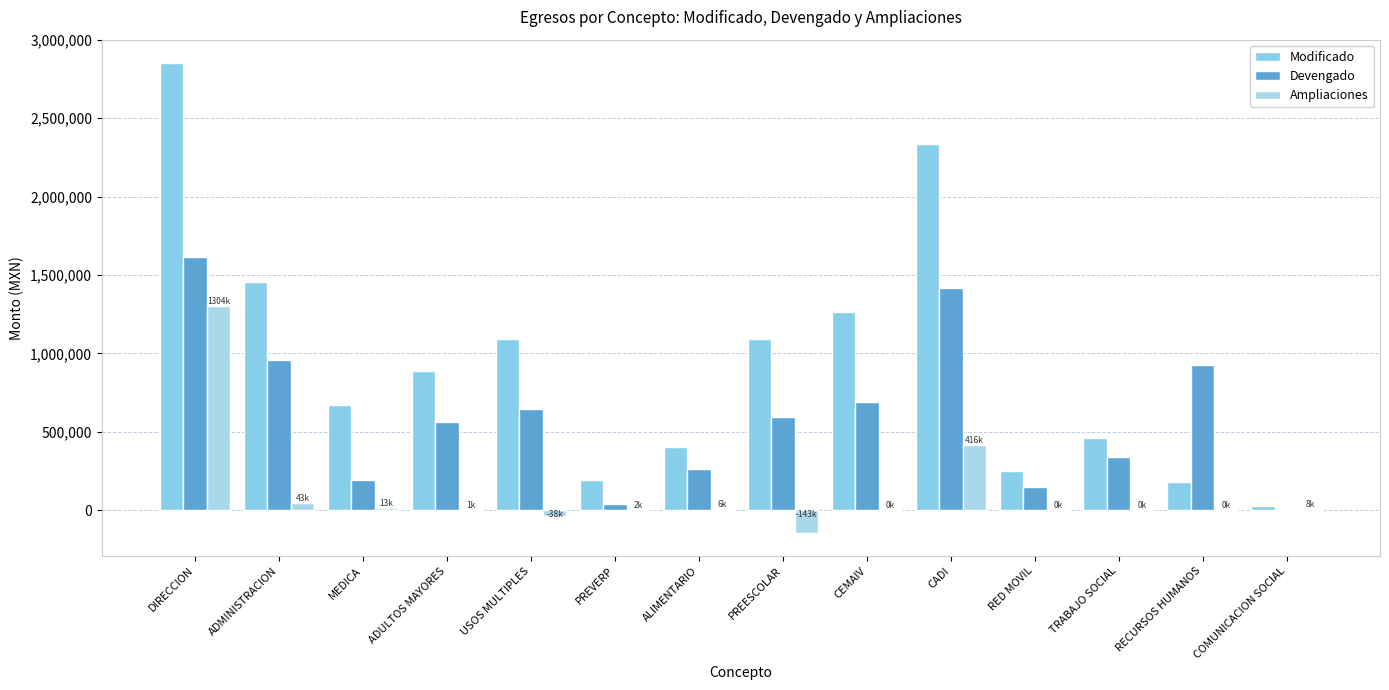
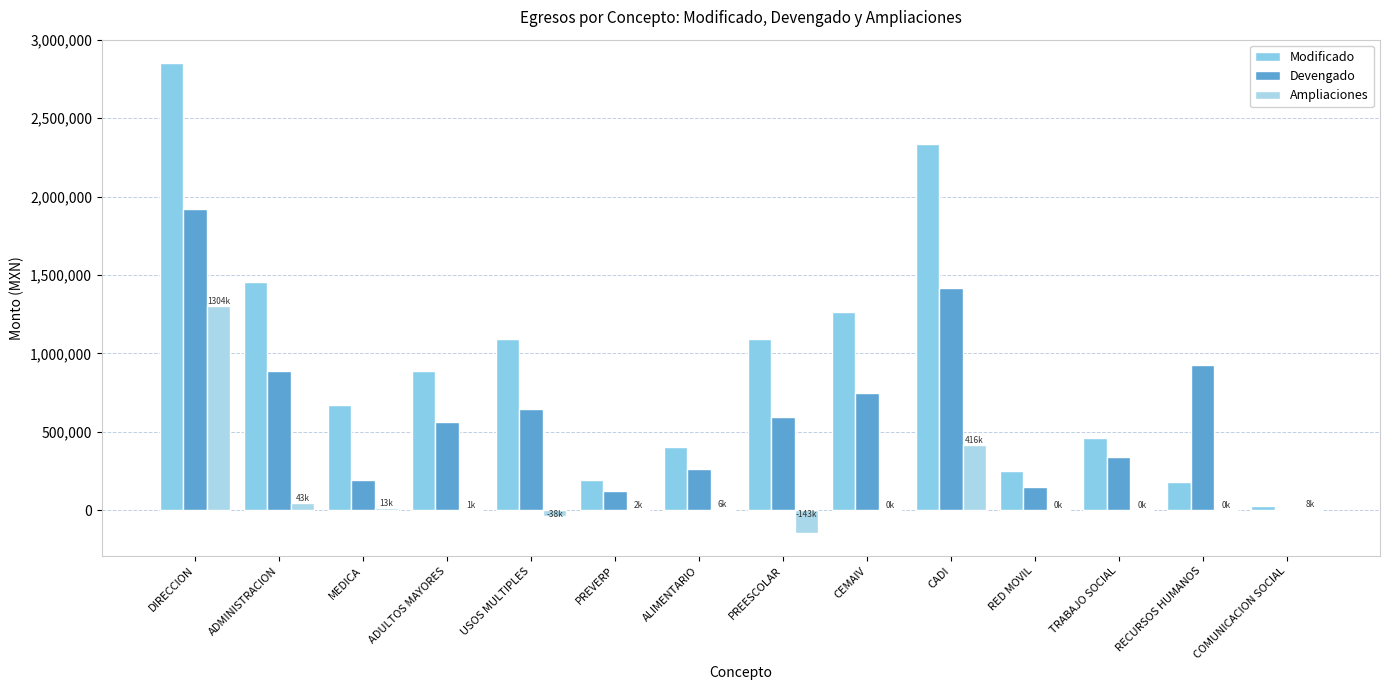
  {
    "Devengado": {
-     "DIRECCION": "1,610,000",
-     "ADMINISTRACION": "960,000",
+     "DIRECCION": "1,920,000",
+     "ADMINISTRACION": "890,000",
      "MEDICA": "200,000",
      "ADULTOS MAYORES": "560,000",
      "USOS MULTIPLES": "650,000",
-     "PREVERP": "40,000",
+     "PREVERP": "120,000",
      "ALIMENTARIO": "260,000",
      "PREESCOLAR": "600,000",
-     "CEMAIV": "690,000",
+     "CEMAIV": "750,000",
      "CADI": "1,420,000",
      "RED MOVIL": "150,000",
      "TRABAJO SOCIAL": "340,000",
      "RECURSOS HUMANOS": "930,000"
    }
  }
